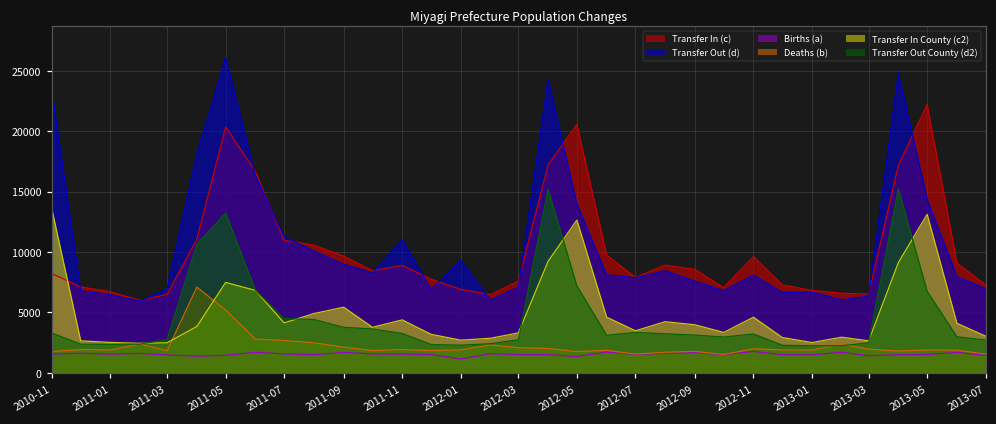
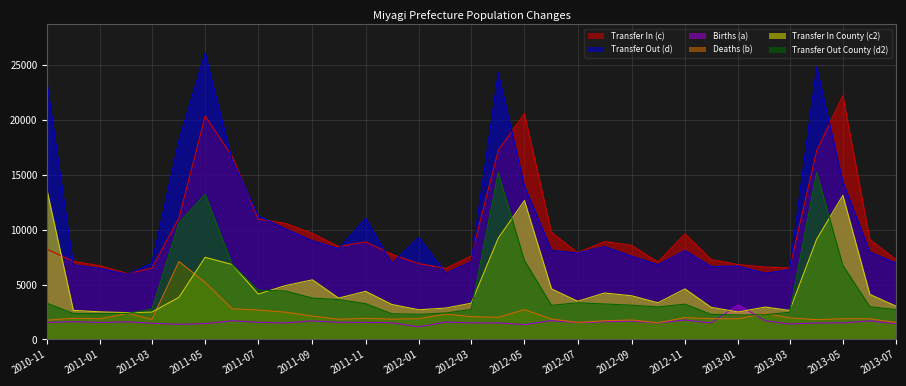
  {
    "Transfer In (c)": {
      "2010-11": 8200,
      "2011-01": 6700,
      "2011-03": 6500,
      "2011-05": 20400,
      "2011-07": 11000,
      "2011-09": 9700,
      "2011-11": 8900,
      "2012-01": 6900,
      "2012-03": 7600,
      "2012-05": 20600,
      "2012-09": 8600,
      "2012-11": 9600,
      "2013-05": 22200,
      "2013-07": 7300
    },
    "Transfer Out (d)": {
      "2010-11": 23300,
      "2011-01": 6500,
      "2011-03": 7000,
      "2011-05": 26100,
      "2011-07": 11300,
      "2011-09": 9000,
      "2011-11": 11000,
      "2012-01": 9300,
      "2012-03": 7100,
      "2012-05": 14000,
      "2012-09": 7600,
      "2012-11": 8100,
      "2013-05": 14400,
      "2013-07": 7000
    },
    "Births (a)": {
      "2011-01": 1600,
      "2011-03": 1500,
      "2011-05": 1500,
      "2011-07": 1600,
      "2011-09": 1700,
      "2011-11": 1600,
      "2012-01": 1100,
      "2012-03": 1500,
      "2012-05": 1400,
-     "2013-01": 1500,
+     "2013-01": 3200,
      "2013-03": 1400,
      "2013-05": 1500
    },
    "Deaths (b)": {
      "2011-01": 1900,
      "2011-03": 1800,
      "2011-05": 5200,
      "2011-07": 2700,
      "2011-09": 2100,
      "2011-11": 1900,
      "2012-01": 1900,
      "2012-03": 2100,
-     "2012-05": 1800,
+     "2012-05": 2700,
      "2013-01": 1900,
      "2013-03": 2000,
      "2013-05": 1900
    },
    "Transfer In County (c2)": {
      "2010-11": 13500,
      "2011-03": 2500,
      "2011-05": 7500,
      "2011-07": 4100,
      "2011-09": 5400,
      "2011-11": 4400,
      "2012-01": 2700,
      "2012-03": 3300,
      "2012-05": 12600,
      "2012-09": 4000,
      "2012-11": 4600,
      "2013-01": 2500,
      "2013-05": 13100,
      "2013-07": 3000
    },
    "Transfer Out County (d2)": {
      "2010-11": 3300,
      "2011-03": 2800,
      "2011-05": 13200,
      "2011-07": 4500,
      "2011-09": 3800,
      "2011-11": 3300,
      "2012-01": 2300,
      "2012-03": 2700,
      "2012-05": 7200,
      "2012-09": 3100,
      "2012-11": 3200,
      "2013-01": 2200,
      "2013-05": 6800,
      "2013-07": 2700
    }
  }
